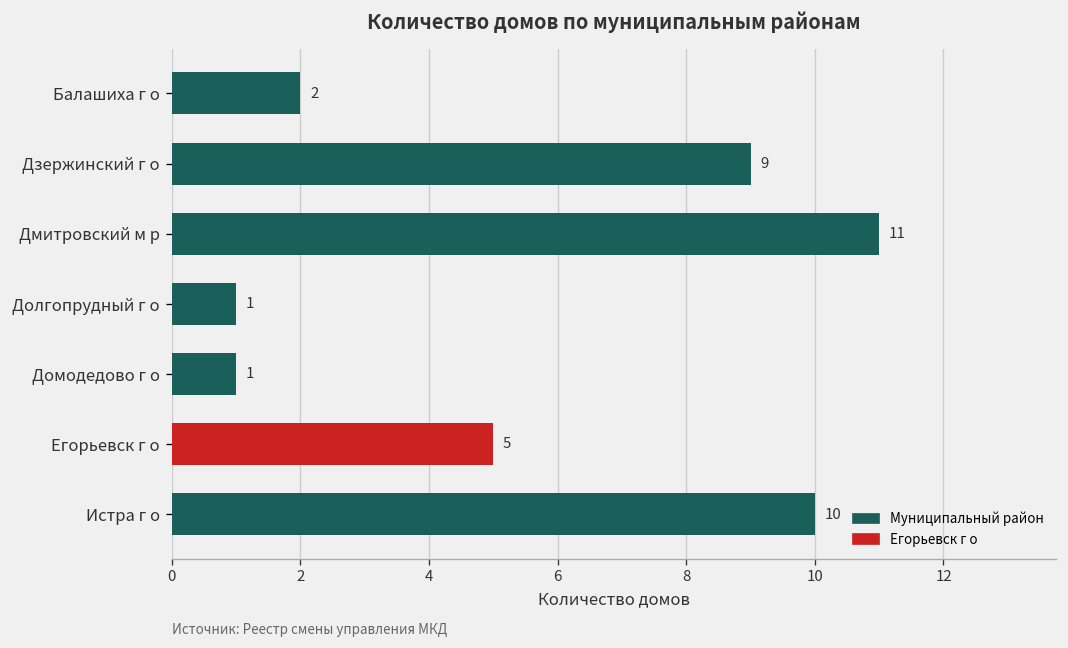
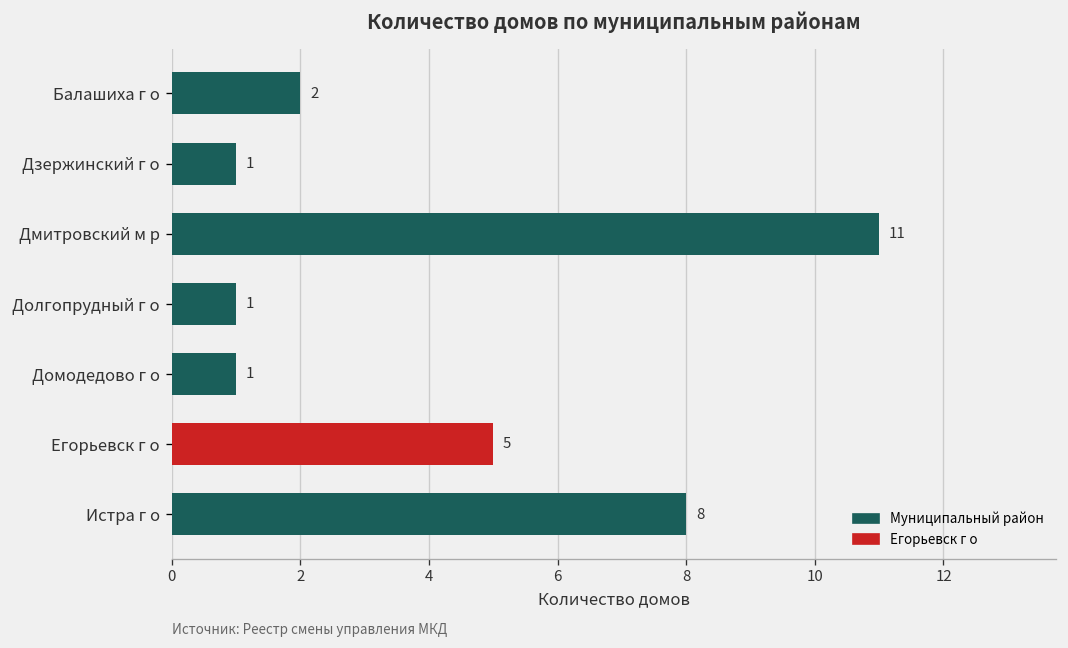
  {
    "Балашиха г о": 2,
-   "Дзержинский г о": 9,
+   "Дзержинский г о": 1,
    "Дмитровский м р": 11,
    "Долгопрудный г о": 1,
    "Домодедово г о": 1,
    "Егорьевск г о": 5,
-   "Истра г о": 10
+   "Истра г о": 8
  }
